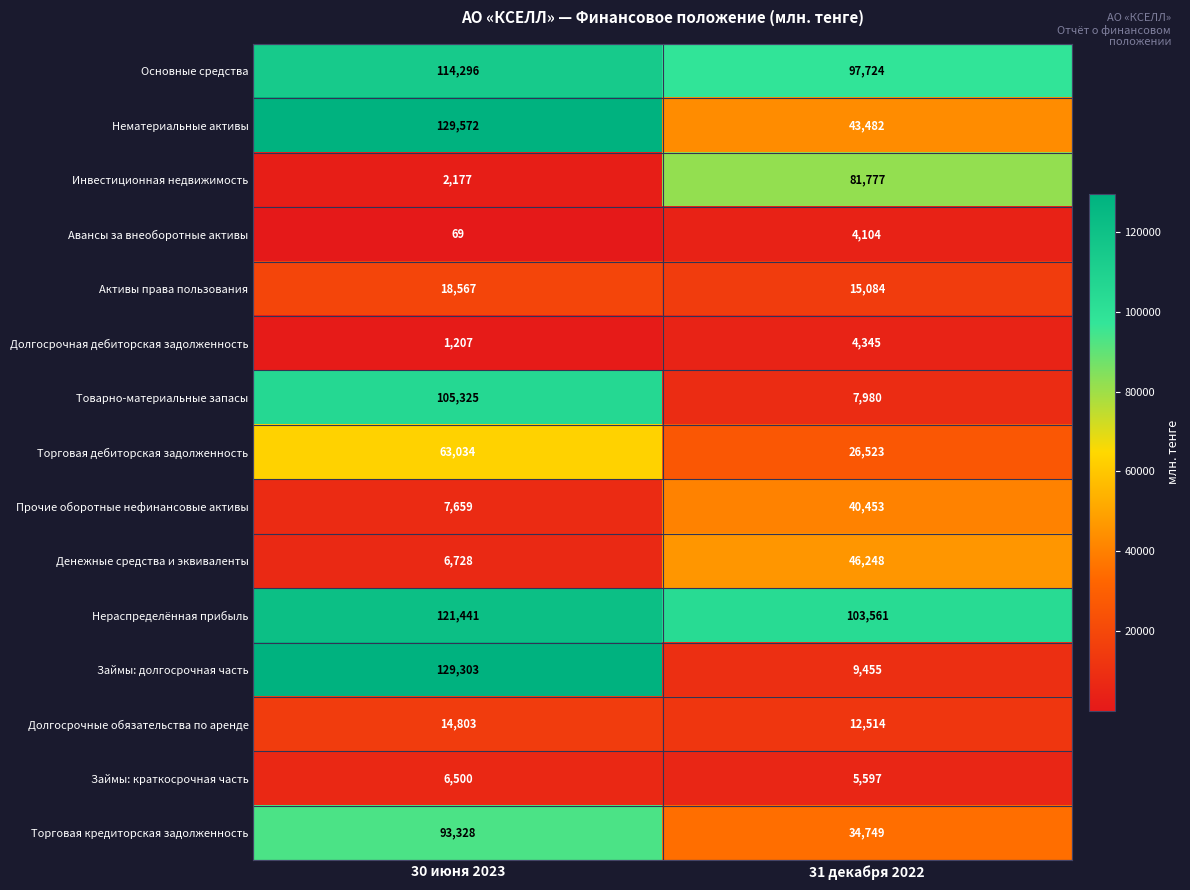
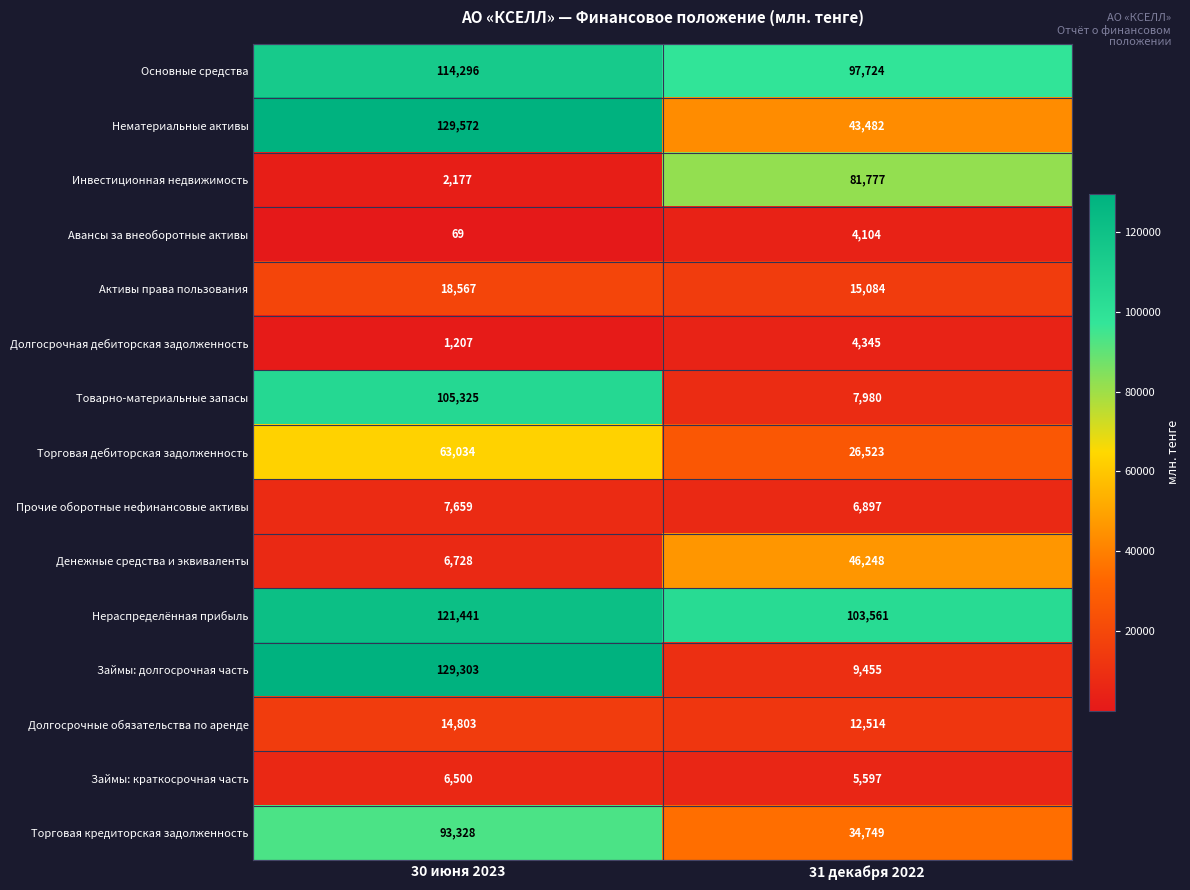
  {
    "Основные средства": {
      "30 июня 2023": "114,296",
      "31 декабря 2022": "97,724"
    },
    "Нематериальные активы": {
      "30 июня 2023": "129,572",
      "31 декабря 2022": "43,482"
    },
    "Инвестиционная недвижимость": {
      "30 июня 2023": "2,177",
      "31 декабря 2022": "81,777"
    },
    "Авансы за внеоборотные активы": {
      "30 июня 2023": "69",
      "31 декабря 2022": "4,104"
    },
    "Активы права пользования": {
      "30 июня 2023": "18,567",
      "31 декабря 2022": "15,084"
    },
    "Долгосрочная дебиторская задолженность": {
      "30 июня 2023": "1,207",
      "31 декабря 2022": "4,345"
    },
    "Товарно-материальные запасы": {
      "30 июня 2023": "105,325",
      "31 декабря 2022": "7,980"
    },
    "Торговая дебиторская задолженность": {
      "30 июня 2023": "63,034",
      "31 декабря 2022": "26,523"
    },
    "Прочие оборотные нефинансовые активы": {
      "30 июня 2023": "7,659",
-     "31 декабря 2022": "40,453"
+     "31 декабря 2022": "6,897"
    },
    "Денежные средства и эквиваленты": {
      "30 июня 2023": "6,728",
      "31 декабря 2022": "46,248"
    },
    "Нераспределённая прибыль": {
      "30 июня 2023": "121,441",
      "31 декабря 2022": "103,561"
    },
    "Займы: долгосрочная часть": {
      "30 июня 2023": "129,303",
      "31 декабря 2022": "9,455"
    },
    "Долгосрочные обязательства по аренде": {
      "30 июня 2023": "14,803",
      "31 декабря 2022": "12,514"
    },
    "Займы: краткосрочная часть": {
      "30 июня 2023": "6,500",
      "31 декабря 2022": "5,597"
    },
    "Торговая кредиторская задолженность": {
      "30 июня 2023": "93,328",
      "31 декабря 2022": "34,749"
    }
  }
